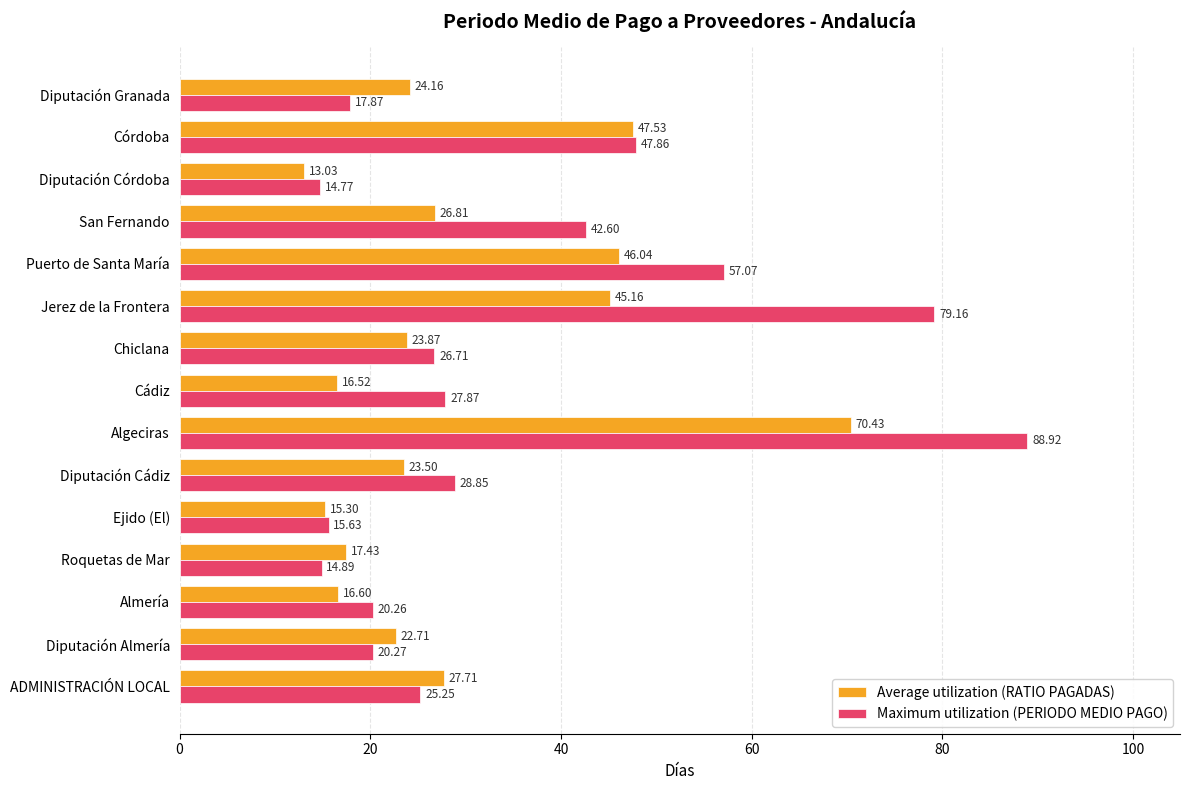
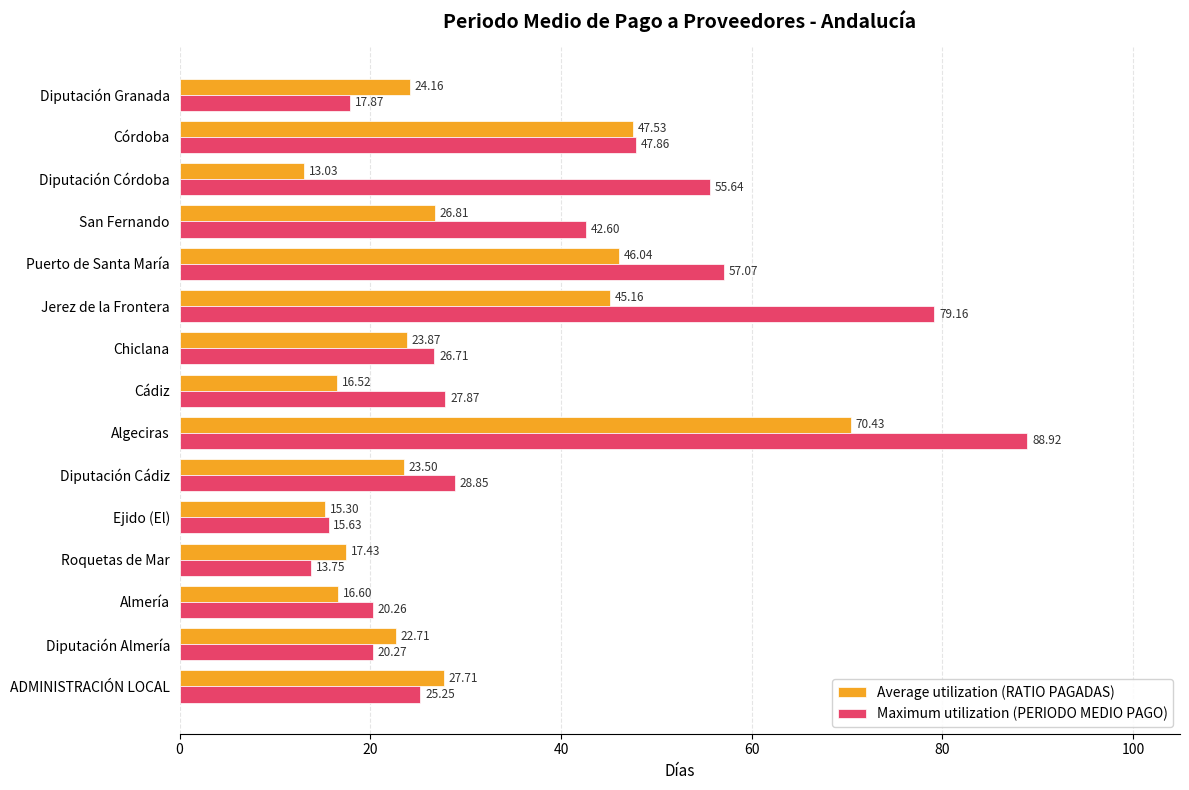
  {
    "Average utilization (RATIO PAGADAS)": {
      "Diputación Granada": 24.16,
      "Córdoba": 47.53,
      "Diputación Córdoba": 13.03,
      "San Fernando": 26.81,
      "Puerto de Santa María": 46.04,
      "Jerez de la Frontera": 45.16,
      "Chiclana": 23.87,
      "Cádiz": 16.52,
      "Algeciras": 70.43,
      "Diputación Cádiz": 23.50,
      "Ejido (El)": 15.30,
      "Roquetas de Mar": 17.43,
      "Almería": 16.60,
      "Diputación Almería": 22.71,
      "ADMINISTRACIÓN LOCAL": 27.71
    },
    "Maximum utilization (PERIODO MEDIO PAGO)": {
      "Diputación Granada": 17.87,
      "Córdoba": 47.86,
-     "Diputación Córdoba": 14.77,
+     "Diputación Córdoba": 55.64,
      "San Fernando": 42.60,
      "Puerto de Santa María": 57.07,
      "Jerez de la Frontera": 79.16,
      "Chiclana": 26.71,
      "Cádiz": 27.87,
      "Algeciras": 88.92,
      "Diputación Cádiz": 28.85,
      "Ejido (El)": 15.63,
-     "Roquetas de Mar": 14.89,
+     "Roquetas de Mar": 13.75,
      "Almería": 20.26,
      "Diputación Almería": 20.27,
      "ADMINISTRACIÓN LOCAL": 25.25
    }
  }
